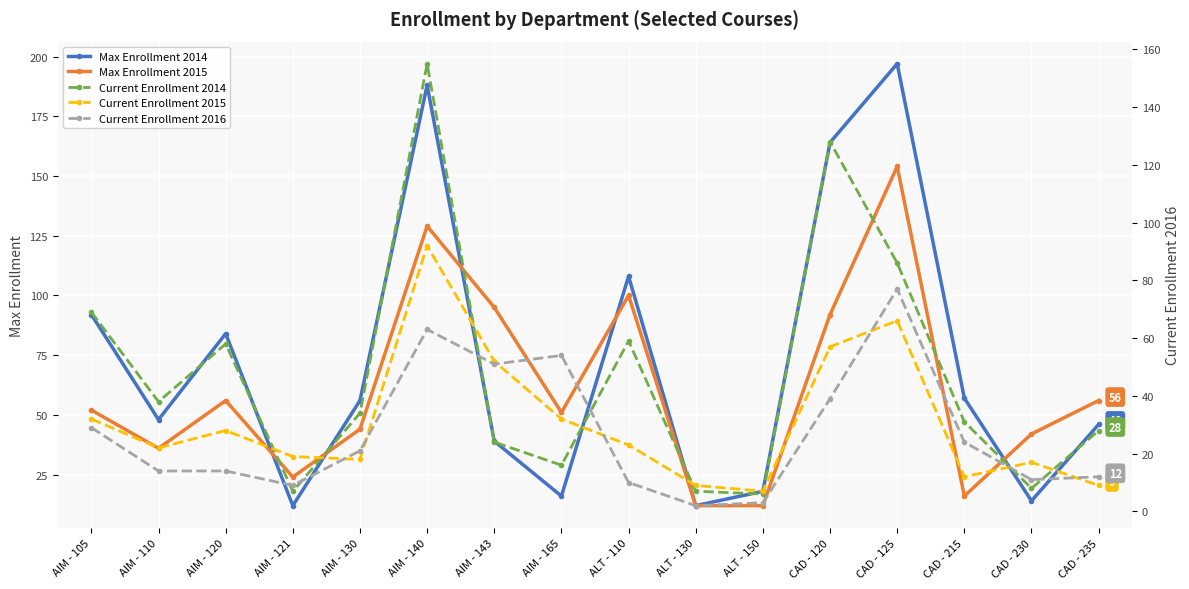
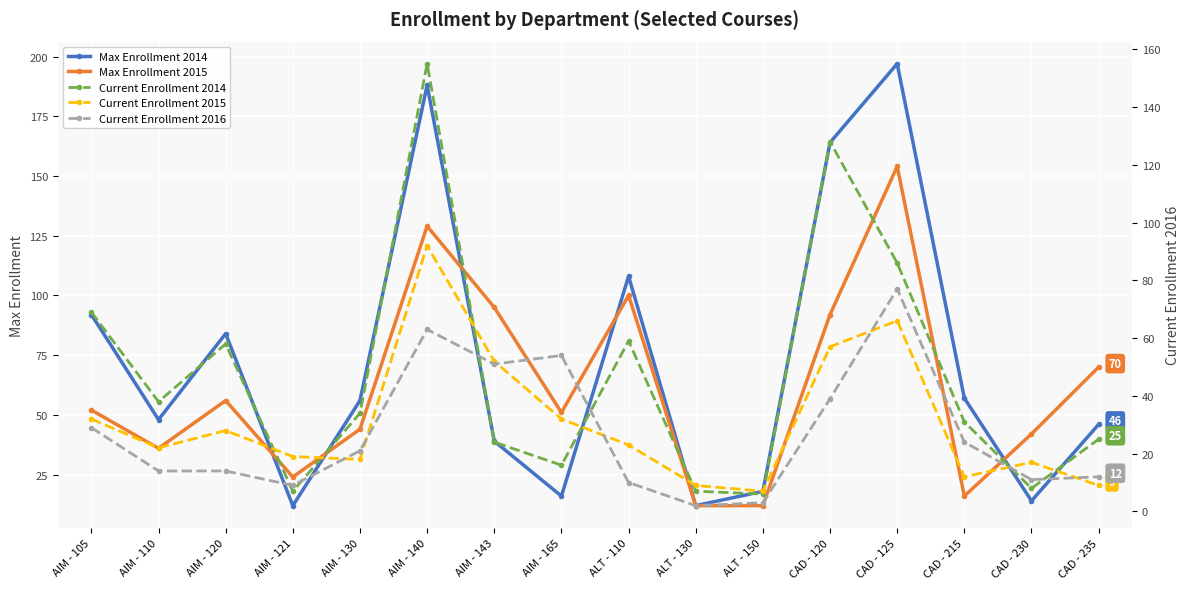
  {
    "Max Enrollment 2015": {
-     "CAD - 235": 56
+     "CAD - 235": 70
    },
    "Current Enrollment 2014": {
-     "CAD - 235": 28
+     "CAD - 235": 25
    }
  }
